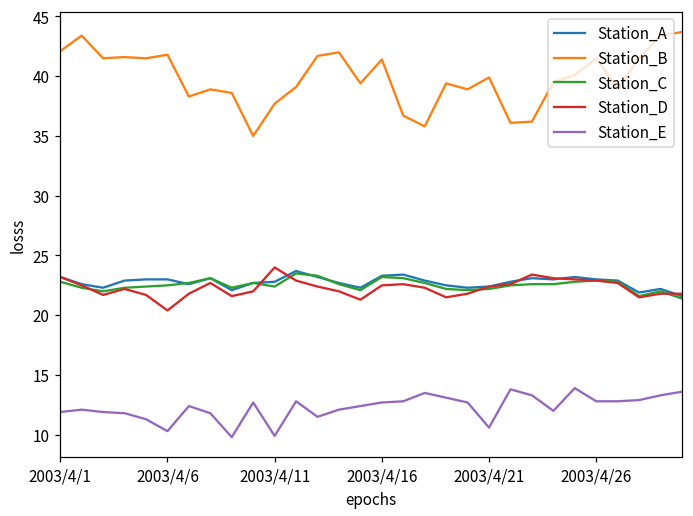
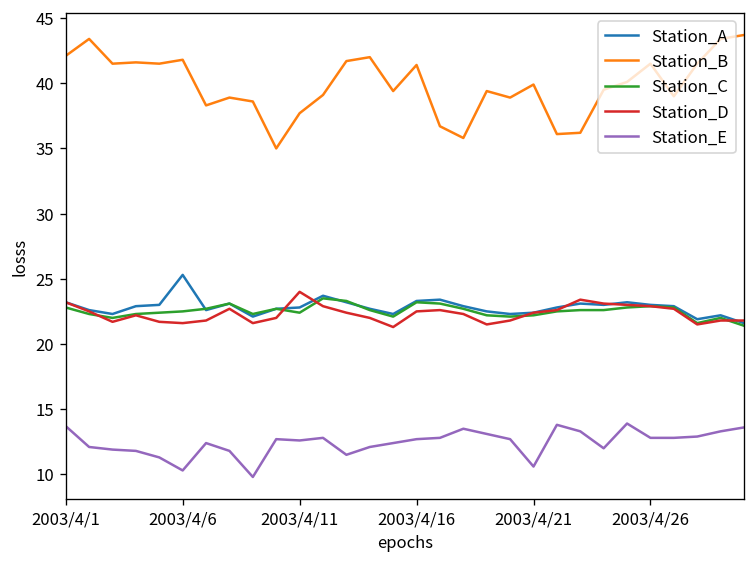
  {
    "Station_A": {
-     "2003/4/6": 23.0,
+     "2003/4/6": 25.3,
      "2003/4/11": 22.8
    },
    "Station_B": {
      "2003/4/1": 42.1,
      "2003/4/6": 41.8,
      "2003/4/11": 37.7,
      "2003/4/16": 41.4,
      "2003/4/21": 39.9
    },
    "Station_C": {
      "2003/4/1": 22.8,
      "2003/4/6": 22.5,
      "2003/4/11": 22.4
    },
    "Station_D": {
-     "2003/4/6": 20.4,
+     "2003/4/6": 21.6,
      "2003/4/11": 24.0,
      "2003/4/16": 22.5
    },
    "Station_E": {
-     "2003/4/1": 11.9,
+     "2003/4/1": 13.7,
      "2003/4/6": 10.3,
-     "2003/4/11": 9.9,
+     "2003/4/11": 12.6,
      "2003/4/16": 12.7,
      "2003/4/21": 10.6,
      "2003/4/26": 12.8
    }
  }
